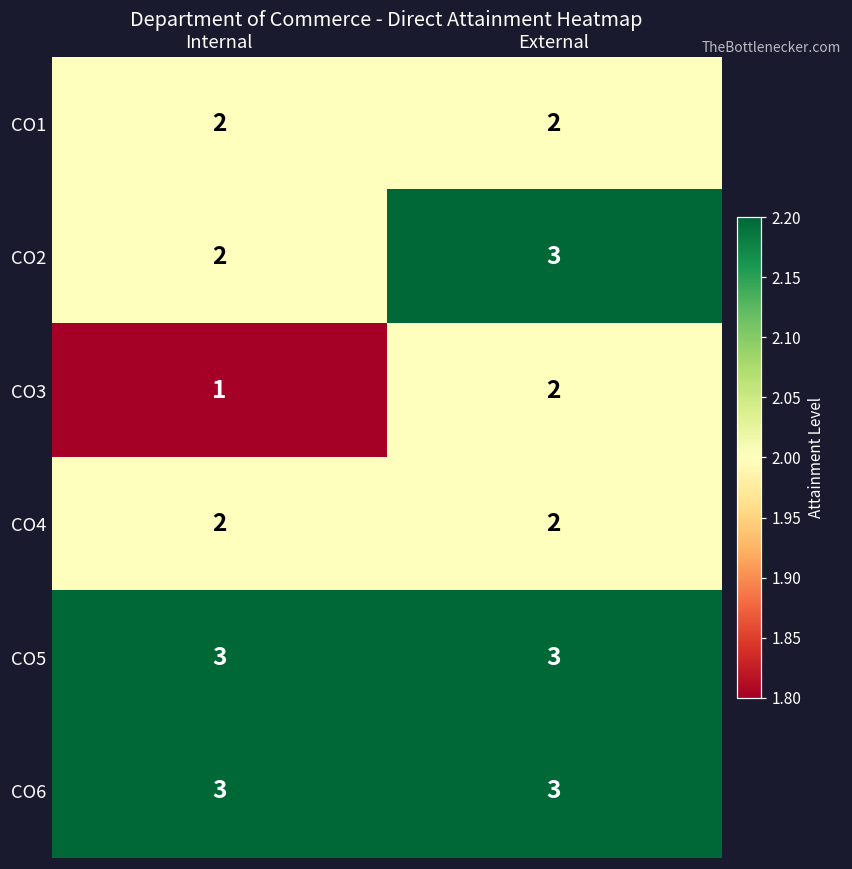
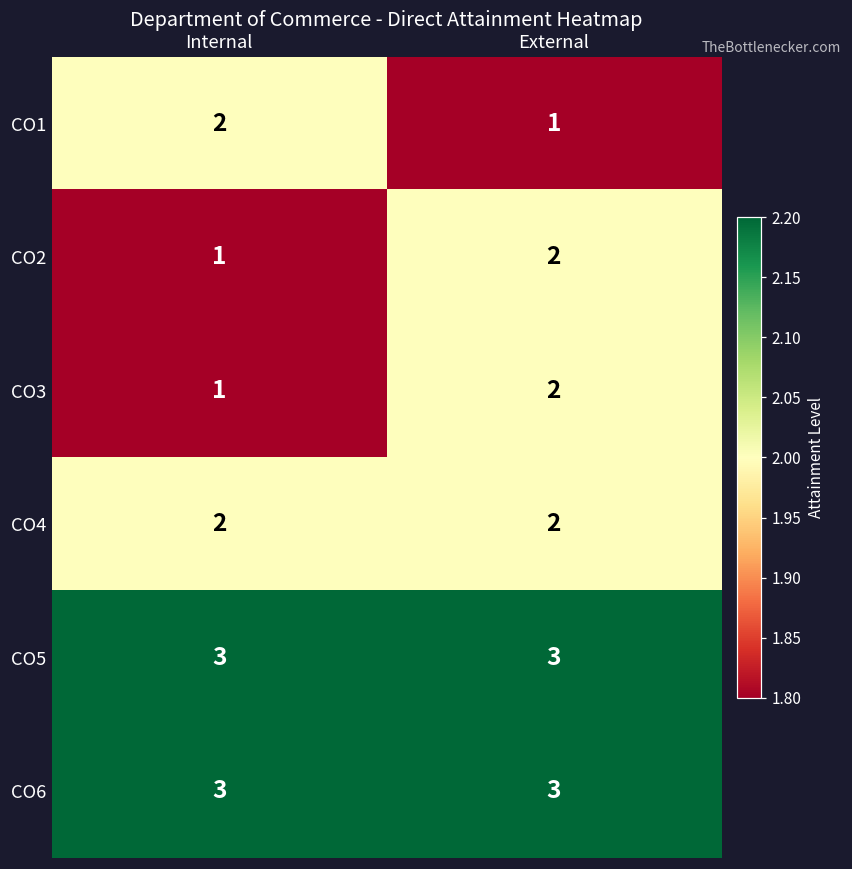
  {
    "CO1": {
      "Internal": 2,
-     "External": 2
+     "External": 1
    },
    "CO2": {
-     "Internal": 2,
-     "External": 3
+     "Internal": 1,
+     "External": 2
    },
    "CO3": {
      "Internal": 1,
      "External": 2
    },
    "CO4": {
      "Internal": 2,
      "External": 2
    },
    "CO5": {
      "Internal": 3,
      "External": 3
    },
    "CO6": {
      "Internal": 3,
      "External": 3
    }
  }
